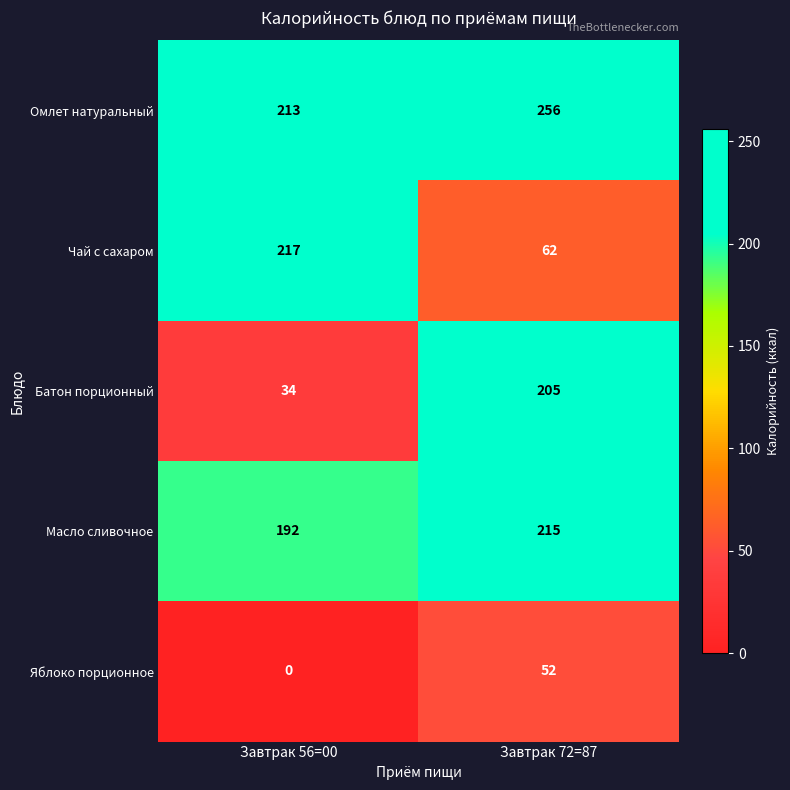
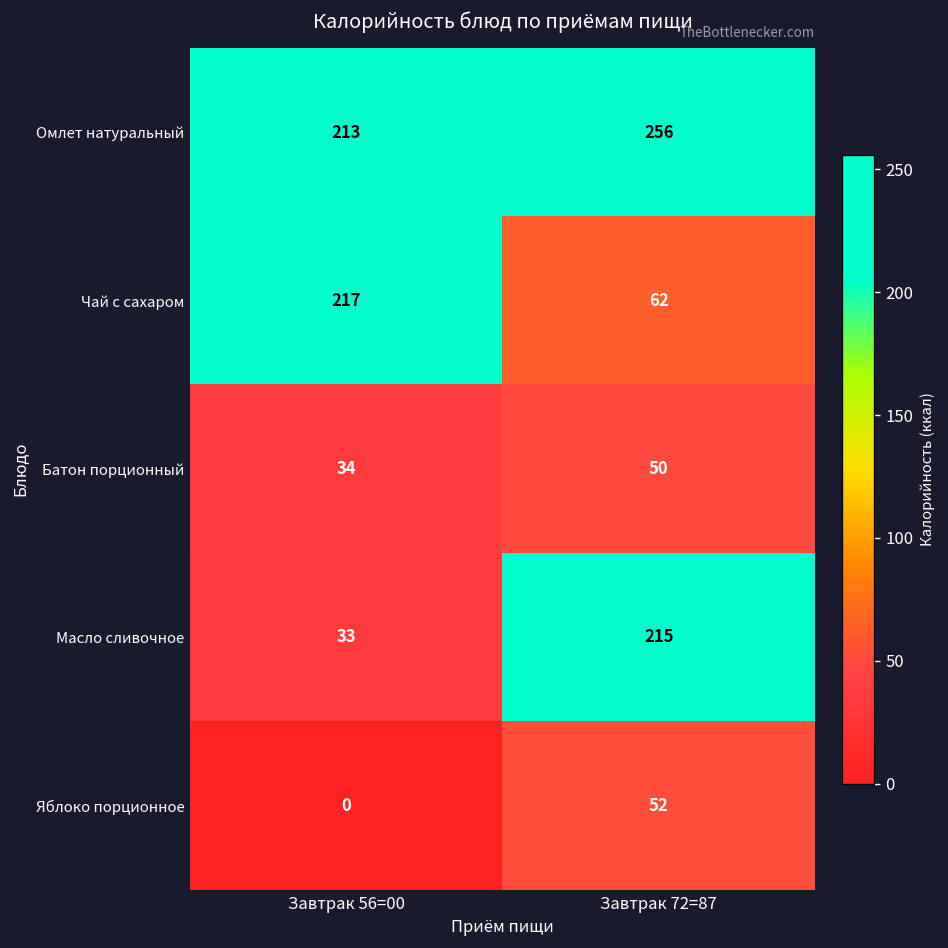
  {
    "Омлет натуральный": {
      "Завтрак 56=00": 213,
      "Завтрак 72=87": 256
    },
    "Чай с сахаром": {
      "Завтрак 56=00": 217,
      "Завтрак 72=87": 62
    },
    "Батон порционный": {
      "Завтрак 56=00": 34,
-     "Завтрак 72=87": 205
+     "Завтрак 72=87": 50
    },
    "Масло сливочное": {
-     "Завтрак 56=00": 192,
+     "Завтрак 56=00": 33,
      "Завтрак 72=87": 215
    },
    "Яблоко порционное": {
      "Завтрак 56=00": 0,
      "Завтрак 72=87": 52
    }
  }
